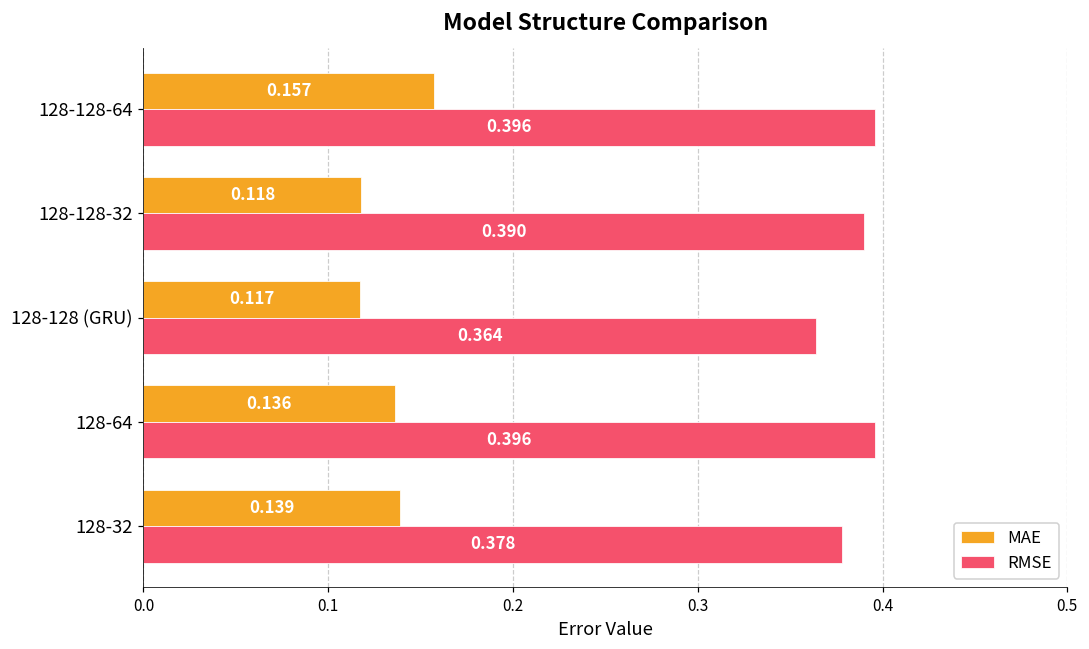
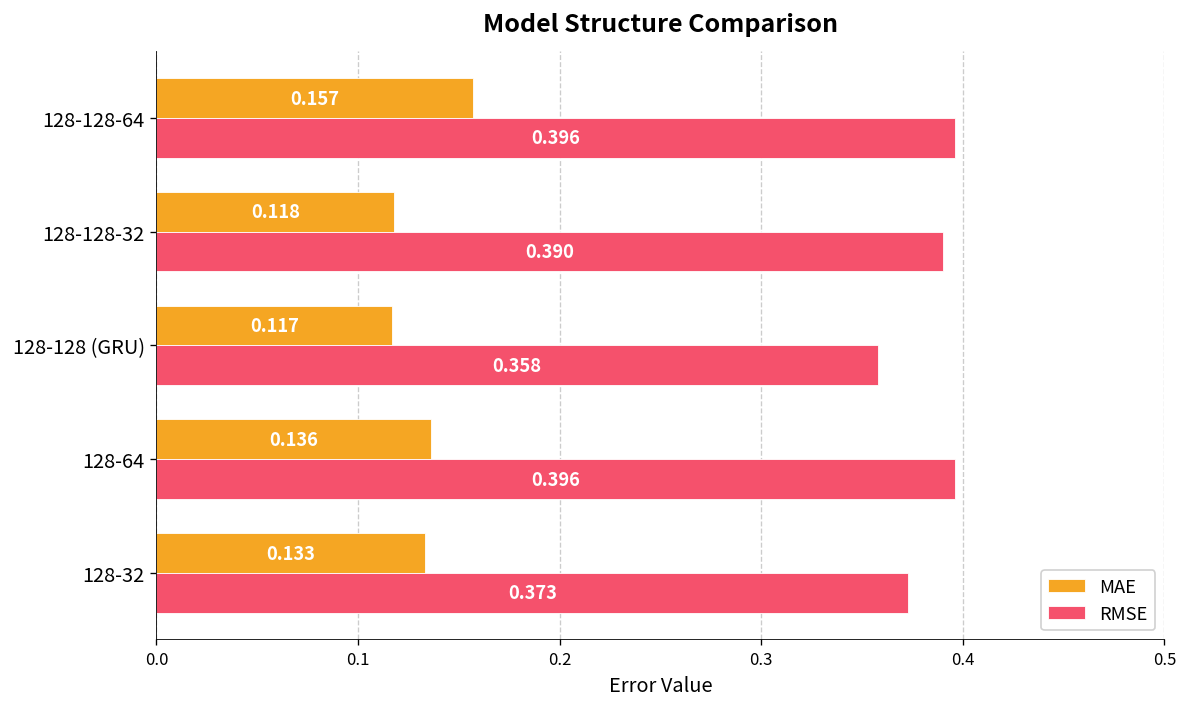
  {
    "MAE": {
      "128-128-64": 0.157,
      "128-128-32": 0.118,
      "128-128 (GRU)": 0.117,
      "128-64": 0.136,
-     "128-32": 0.139
+     "128-32": 0.133
    },
    "RMSE": {
      "128-128-64": 0.396,
      "128-128-32": 0.390,
-     "128-128 (GRU)": 0.364,
+     "128-128 (GRU)": 0.358,
      "128-64": 0.396,
-     "128-32": 0.378
+     "128-32": 0.373
    }
  }
